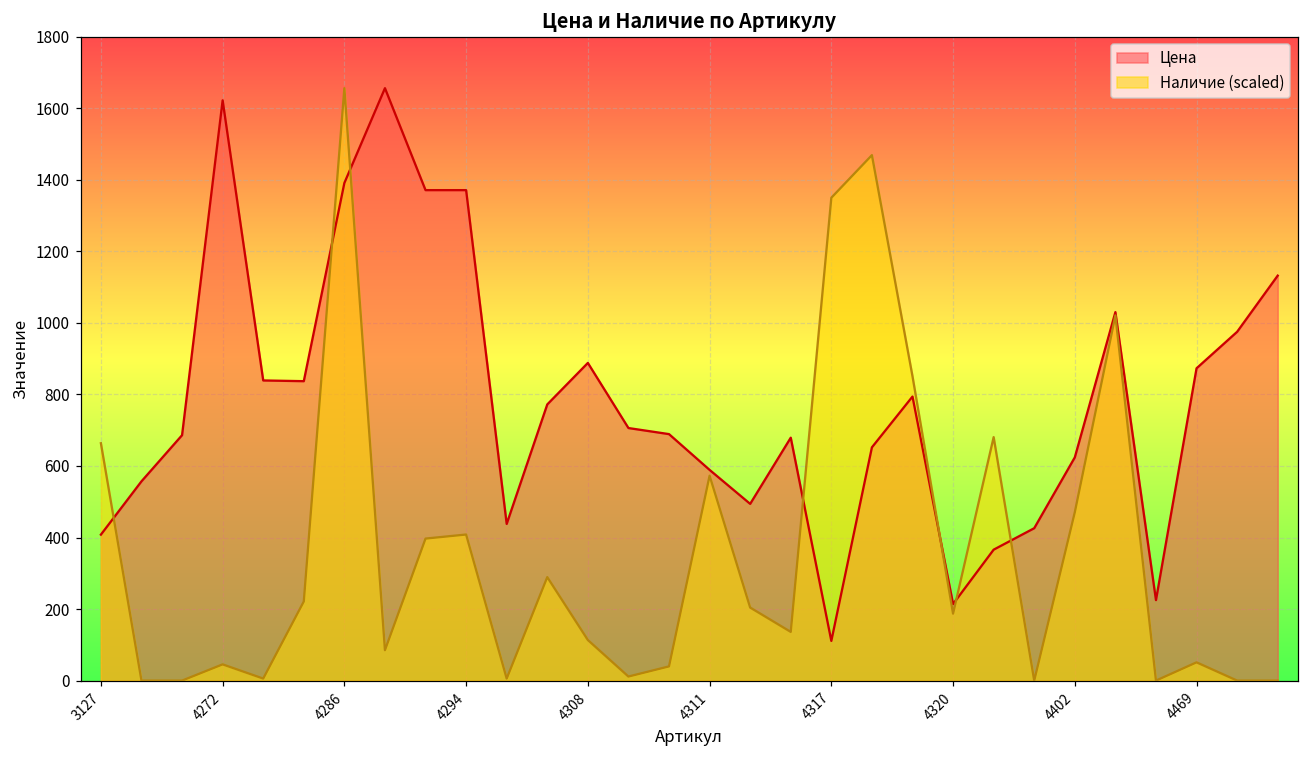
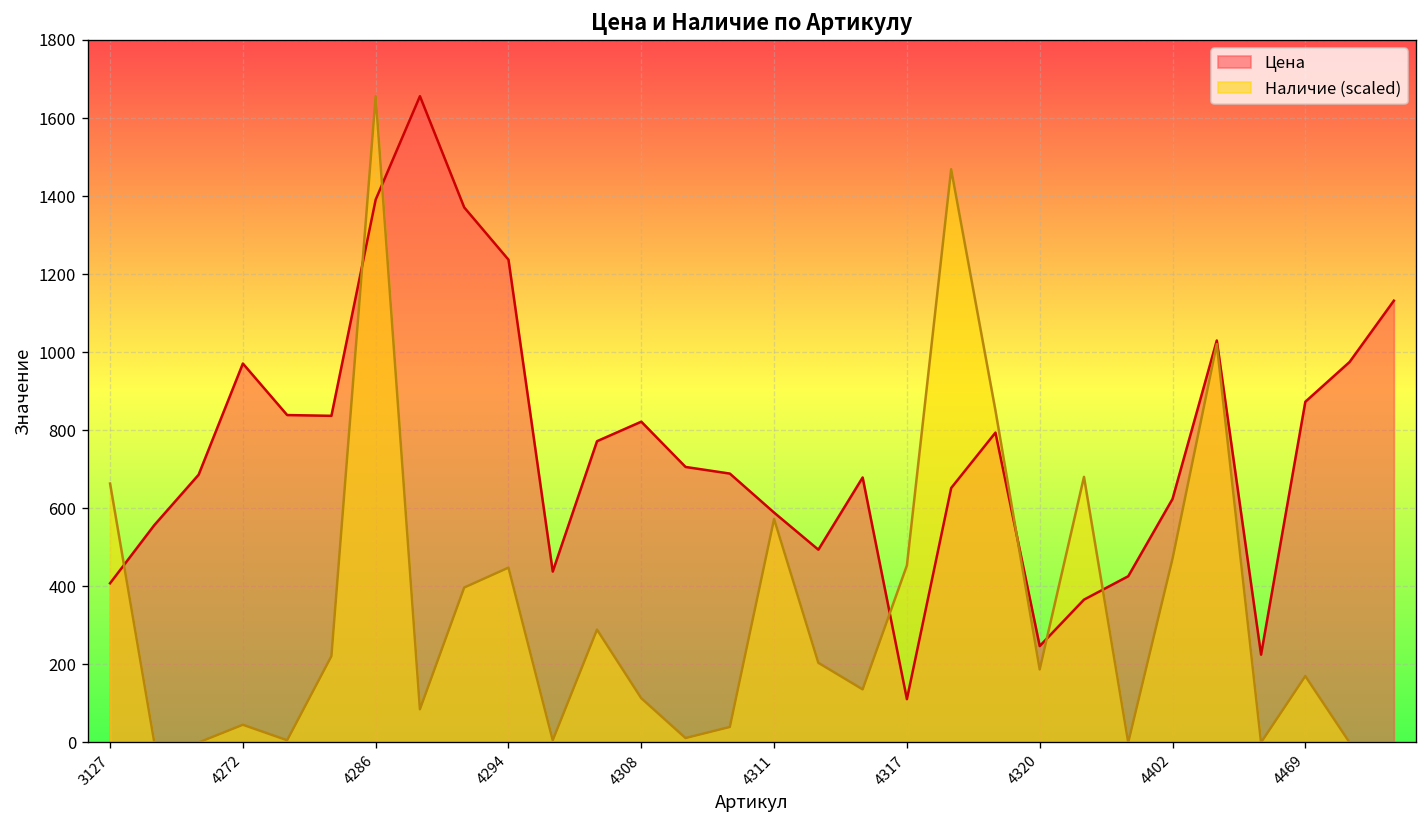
  {
    "Цена": {
      "3127": 410,
-     "4272": 1620,
+     "4272": 970,
      "4286": 1390,
-     "4294": 1370,
-     "4308": 890,
+     "4294": 1240,
+     "4308": 820,
      "4311": 590,
      "4317": 110,
-     "4320": 210,
+     "4320": 250,
      "4402": 620,
      "4469": 870
    },
    "Наличие (scaled)": {
      "3127": 660,
      "4272": 50,
      "4286": 1660,
-     "4294": 410,
+     "4294": 450,
      "4308": 110,
      "4311": 570,
-     "4317": 1350,
+     "4317": 450,
      "4320": 190,
      "4402": 470,
-     "4469": 50
+     "4469": 170
    }
  }
